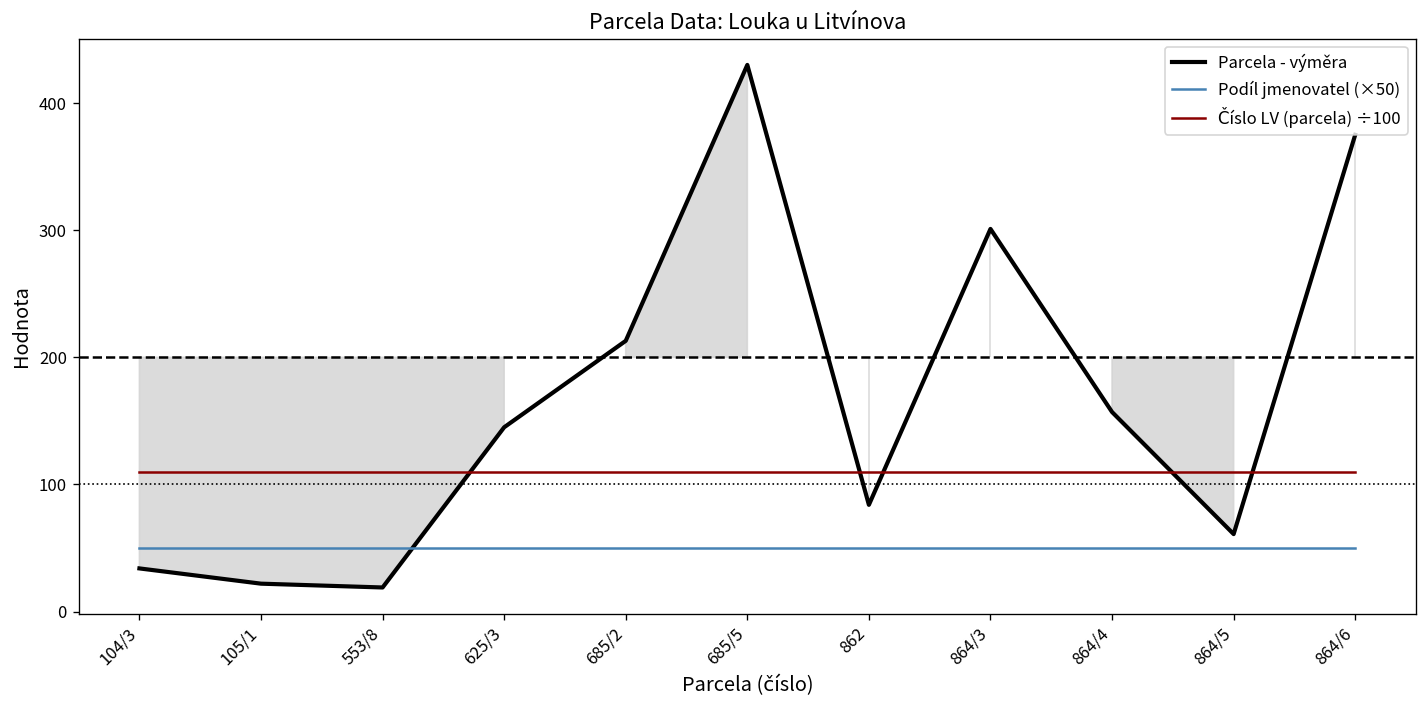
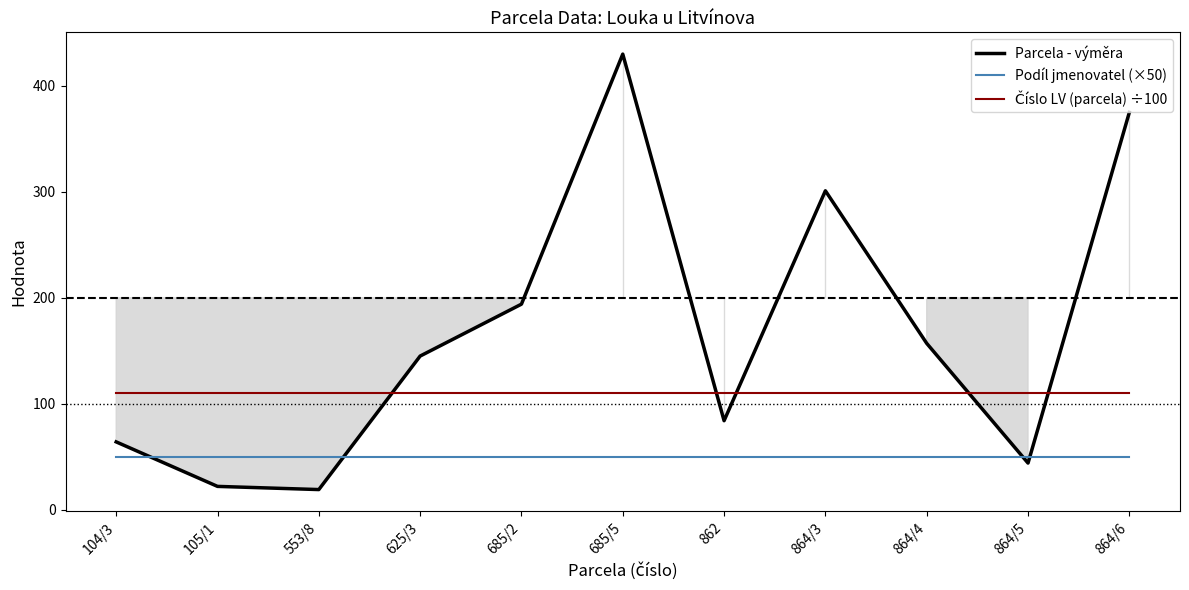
  {
    "Parcela - výměra": {
-     "104/3": 34,
+     "104/3": 64,
      "105/1": 22,
      "553/8": 19,
      "625/3": 145,
-     "685/2": 213,
+     "685/2": 194,
      "685/5": 430,
      "862": 84,
      "864/3": 301,
      "864/4": 157,
-     "864/5": 61,
+     "864/5": 44,
      "864/6": 375
    },
    "Podíl jmenovatel (×50)": {
      "104/3": 50,
      "105/1": 50,
      "553/8": 50,
      "625/3": 50,
      "685/2": 50,
      "685/5": 50,
      "862": 50,
      "864/3": 50,
      "864/4": 50,
      "864/5": 50,
      "864/6": 50
    },
    "Číslo LV (parcela) ÷100": {
      "104/3": 110,
      "105/1": 110,
      "553/8": 110,
      "625/3": 110,
      "685/2": 110,
      "685/5": 110,
      "862": 110,
      "864/3": 110,
      "864/4": 110,
      "864/5": 110,
      "864/6": 110
    }
  }
